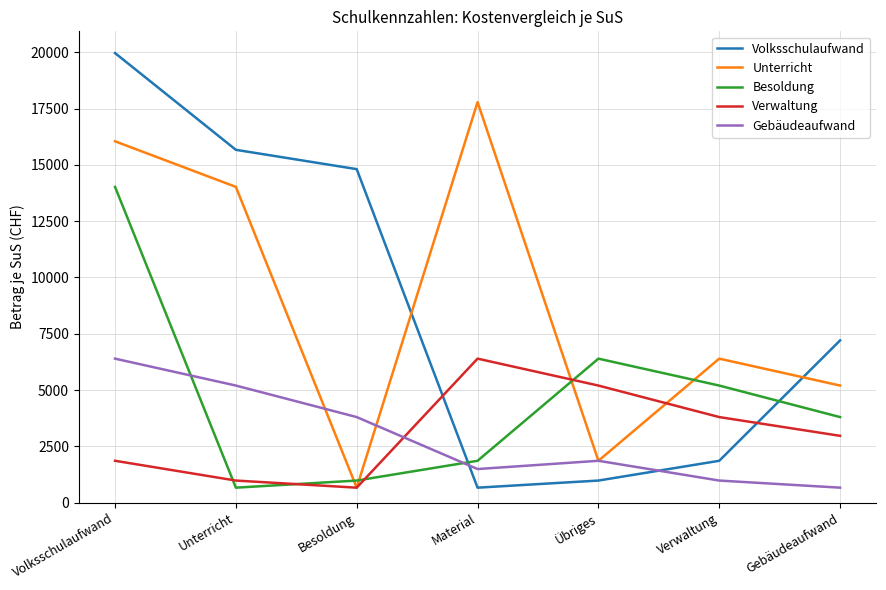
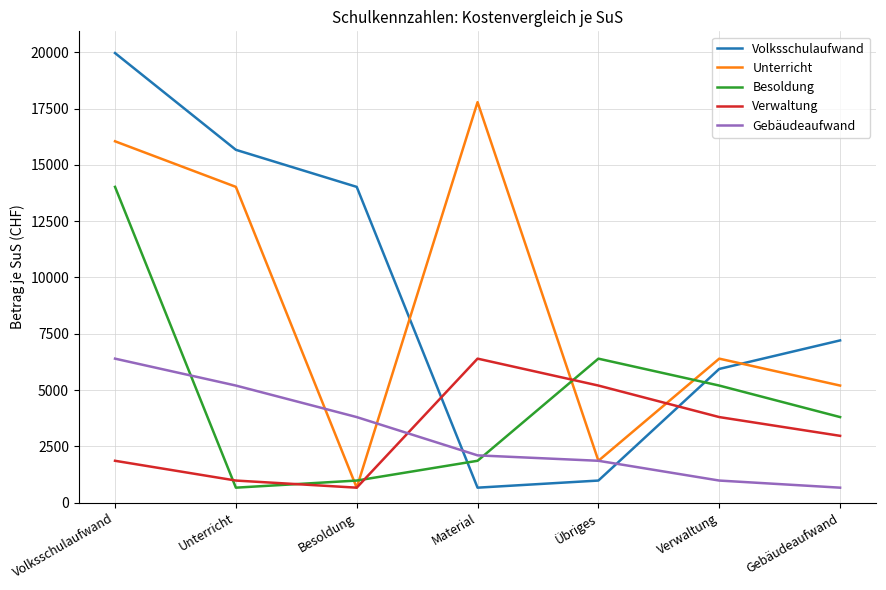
  {
    "Volksschulaufwand": {
      "Volksschulaufwand": 20000,
      "Unterricht": 15700,
-     "Besoldung": 14800,
+     "Besoldung": 14000,
      "Material": 700,
      "Übriges": 1000,
-     "Verwaltung": 1900,
+     "Verwaltung": 5900,
      "Gebäudeaufwand": 7200
    },
    "Unterricht": {
      "Volksschulaufwand": 16000,
      "Unterricht": 14000,
      "Material": 17800,
      "Verwaltung": 6400,
      "Gebäudeaufwand": 5200
    },
    "Besoldung": {
      "Volksschulaufwand": 14000,
      "Unterricht": 700,
      "Besoldung": 1000,
      "Material": 1900,
      "Übriges": 6400,
      "Verwaltung": 5200,
      "Gebäudeaufwand": 3800
    },
    "Verwaltung": {
      "Volksschulaufwand": 1900,
      "Unterricht": 1000,
      "Material": 6400,
      "Übriges": 5200,
      "Verwaltung": 3800,
      "Gebäudeaufwand": 3000
    },
    "Gebäudeaufwand": {
      "Volksschulaufwand": 6400,
      "Unterricht": 5200,
      "Besoldung": 3800,
-     "Material": 1500,
+     "Material": 2100,
      "Verwaltung": 1000,
      "Gebäudeaufwand": 700
    }
  }
